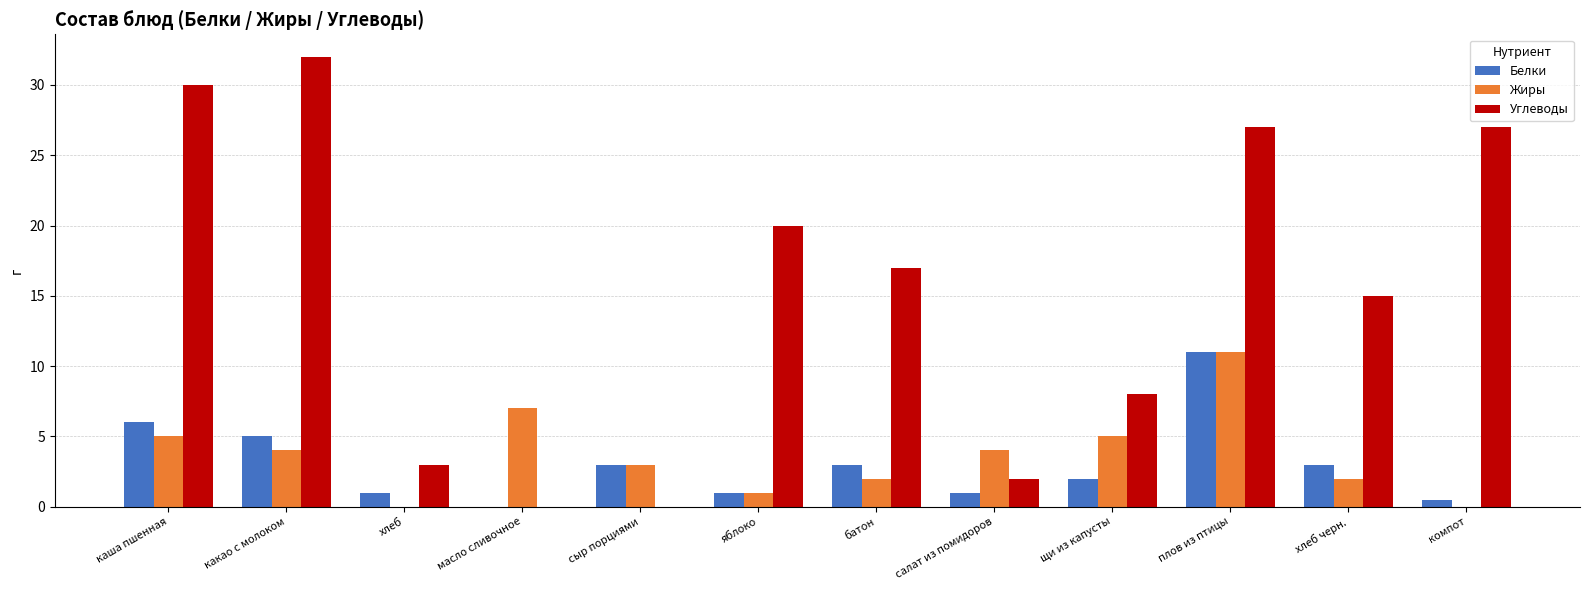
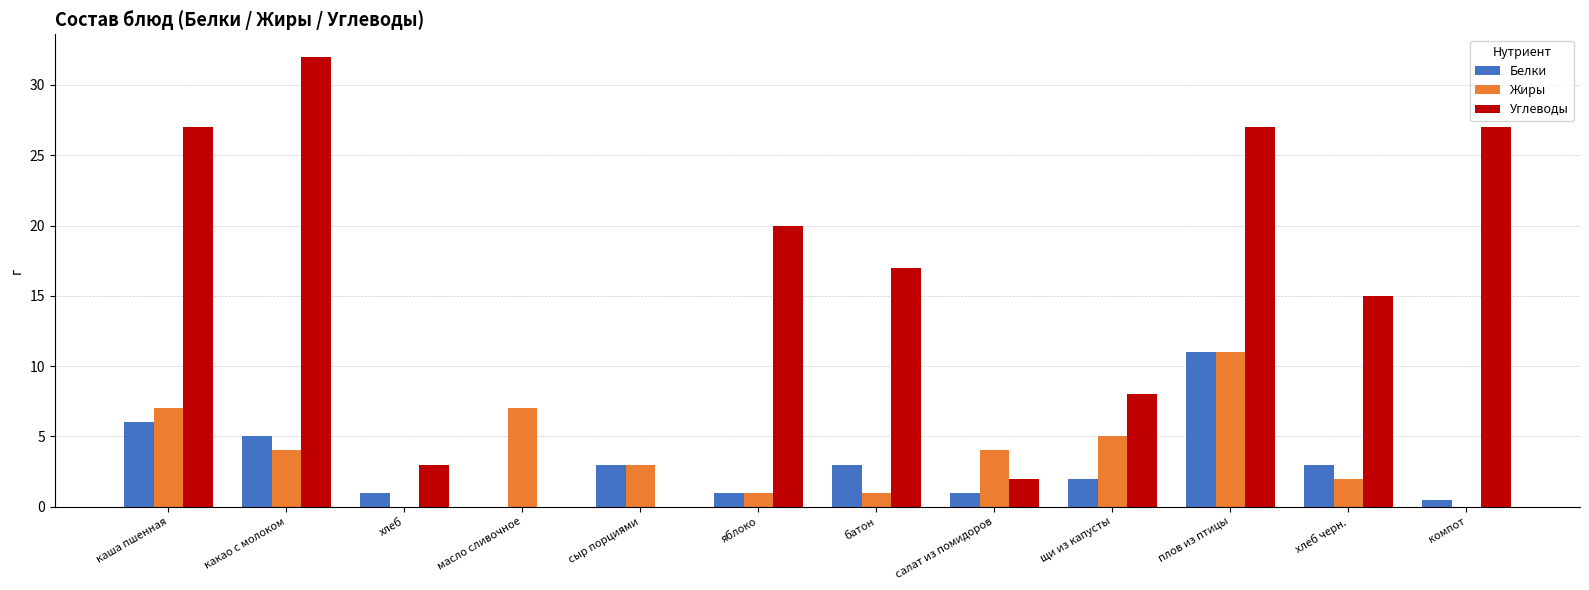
  {
    "Белки": {
      "каша пшенная": 6,
      "какао с молоком": 5,
      "хлеб": 1,
      "масло сливочное": 0,
      "сыр порциями": 3,
      "яблоко": 1,
      "батон": 3,
      "салат из помидоров": 1,
      "щи из капусты": 2,
      "плов из птицы": 11,
      "хлеб черн.": 3,
      "компот": 0.5
    },
    "Жиры": {
-     "каша пшенная": 5,
+     "каша пшенная": 7,
      "какао с молоком": 4,
      "хлеб": 0,
      "масло сливочное": 7,
      "сыр порциями": 3,
      "яблоко": 1,
-     "батон": 2,
+     "батон": 1,
      "салат из помидоров": 4,
      "щи из капусты": 5,
      "плов из птицы": 11,
      "хлеб черн.": 2,
      "компот": 0
    },
    "Углеводы": {
-     "каша пшенная": 30,
+     "каша пшенная": 27,
      "какао с молоком": 32,
      "хлеб": 3,
      "масло сливочное": 0,
      "сыр порциями": 0,
      "яблоко": 20,
      "батон": 17,
      "салат из помидоров": 2,
      "щи из капусты": 8,
      "плов из птицы": 27,
      "хлеб черн.": 15,
      "компот": 27
    }
  }
